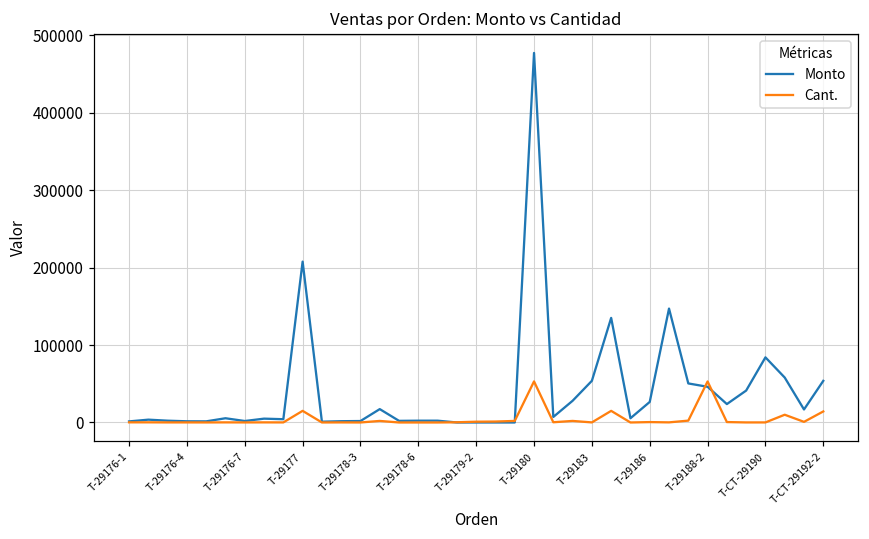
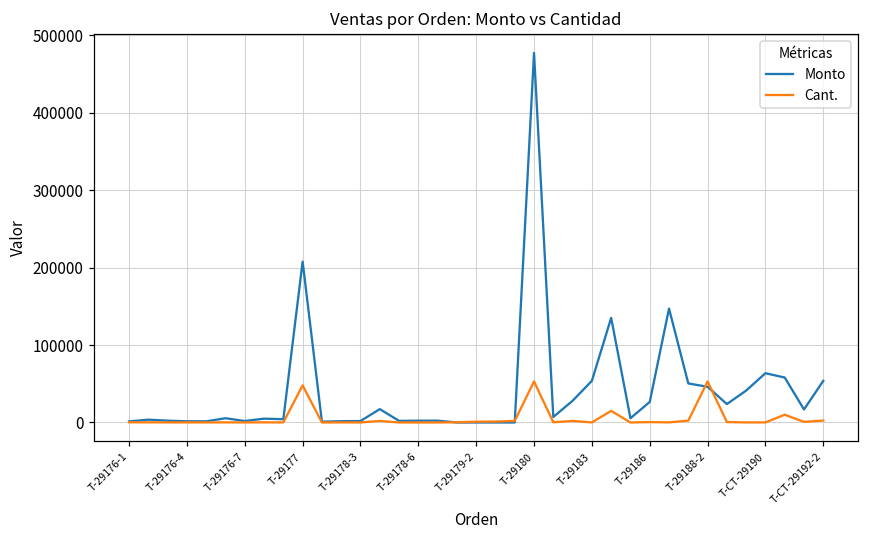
  {
    "Monto": {
      "T-29177": 210000,
      "T-29180": 480000,
      "T-29183": 50000,
      "T-29186": 30000,
      "T-29188-2": 50000,
-     "T-CT-29190": 80000,
+     "T-CT-29190": 60000,
      "T-CT-29192-2": 50000
    },
    "Cant.": {
-     "T-29177": 20000,
+     "T-29177": 50000,
      "T-29180": 50000,
      "T-29183": 0,
      "T-29186": 0,
      "T-29188-2": 50000,
      "T-CT-29190": 0,
-     "T-CT-29192-2": 10000
+     "T-CT-29192-2": 0
    }
  }
